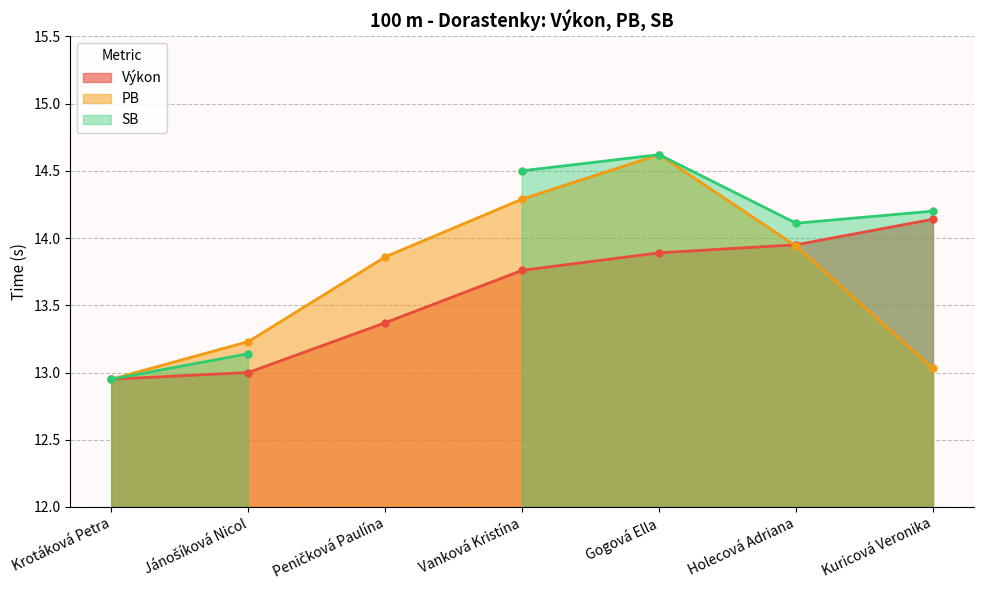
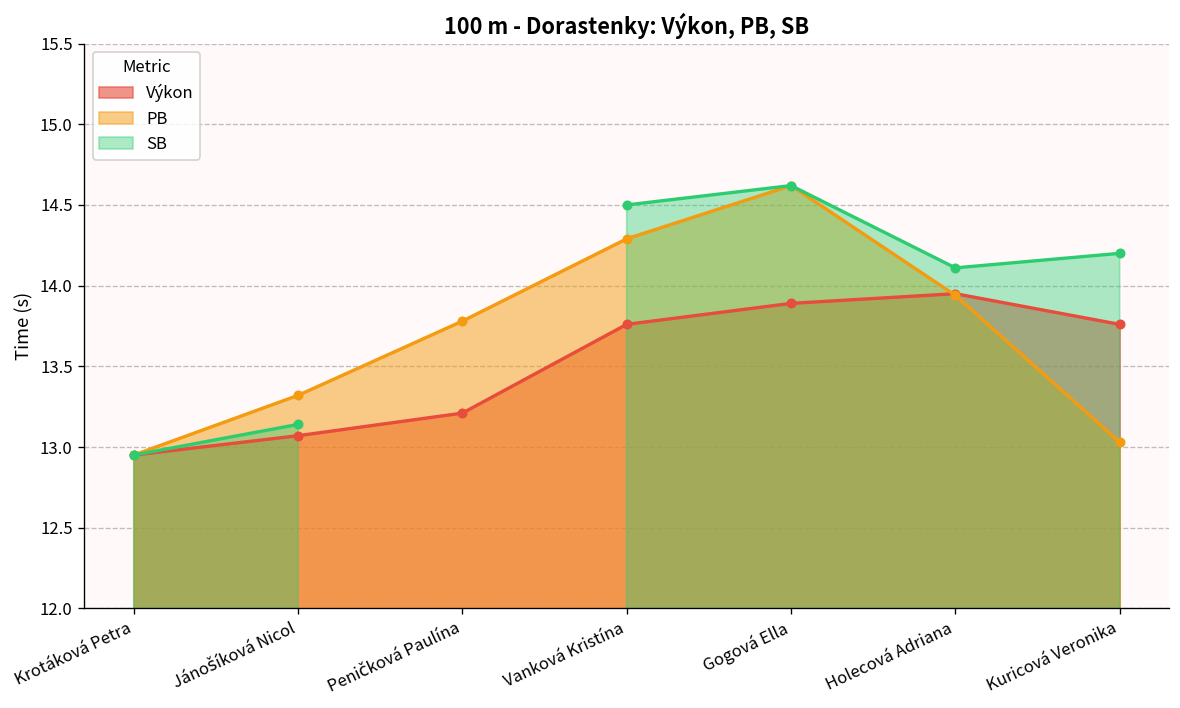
  {
    "Výkon": {
-     "Jánošíková Nicol": 13.00,
-     "Peničková Paulína": 13.37,
+     "Jánošíková Nicol": 13.07,
+     "Peničková Paulína": 13.21,
      "Vanková Kristína": 13.76,
      "Gogová Ella": 13.89,
-     "Kuricová Veronika": 14.14
+     "Kuricová Veronika": 13.76
    },
    "PB": {
-     "Jánošíková Nicol": 13.23,
-     "Peničková Paulína": 13.86,
+     "Jánošíková Nicol": 13.32,
+     "Peničková Paulína": 13.78,
      "Vanková Kristína": 14.29,
      "Kuricová Veronika": 13.03
    }
  }
